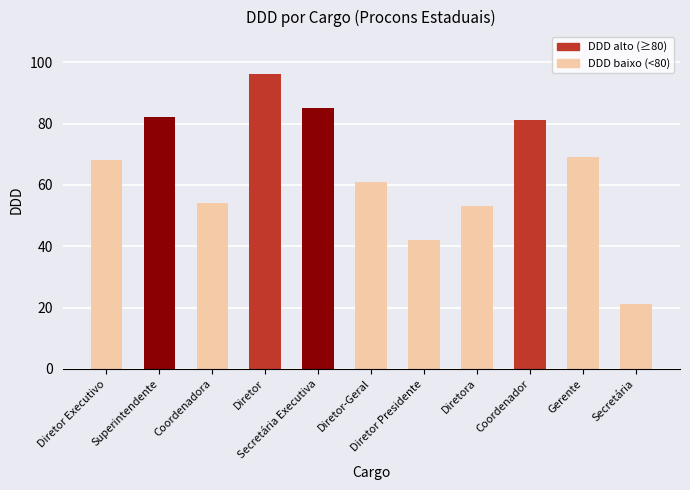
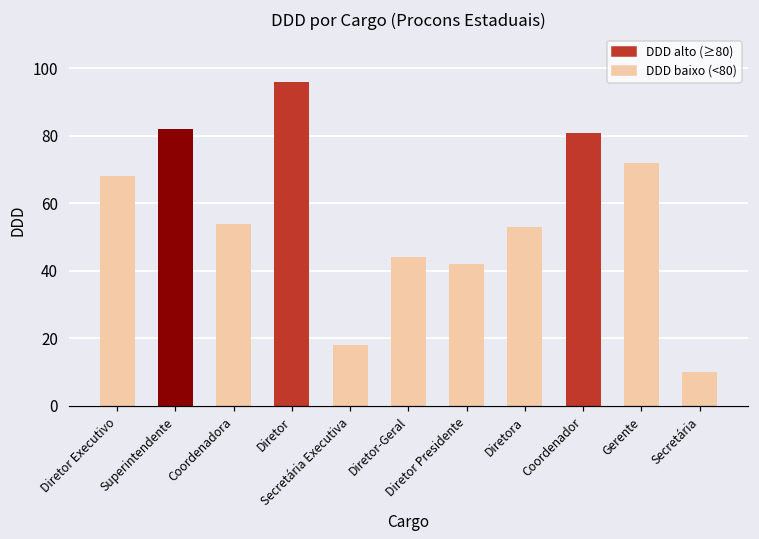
  {
    "Diretor Executivo": 68,
    "Superintendente": 82,
    "Coordenadora": 54,
    "Diretor": 96,
-   "Secretária Executiva": 85,
-   "Diretor-Geral": 61,
+   "Secretária Executiva": 18,
+   "Diretor-Geral": 44,
    "Diretor Presidente": 42,
    "Diretora": 53,
    "Coordenador": 81,
-   "Gerente": 69,
-   "Secretária": 21
+   "Gerente": 72,
+   "Secretária": 10
  }
